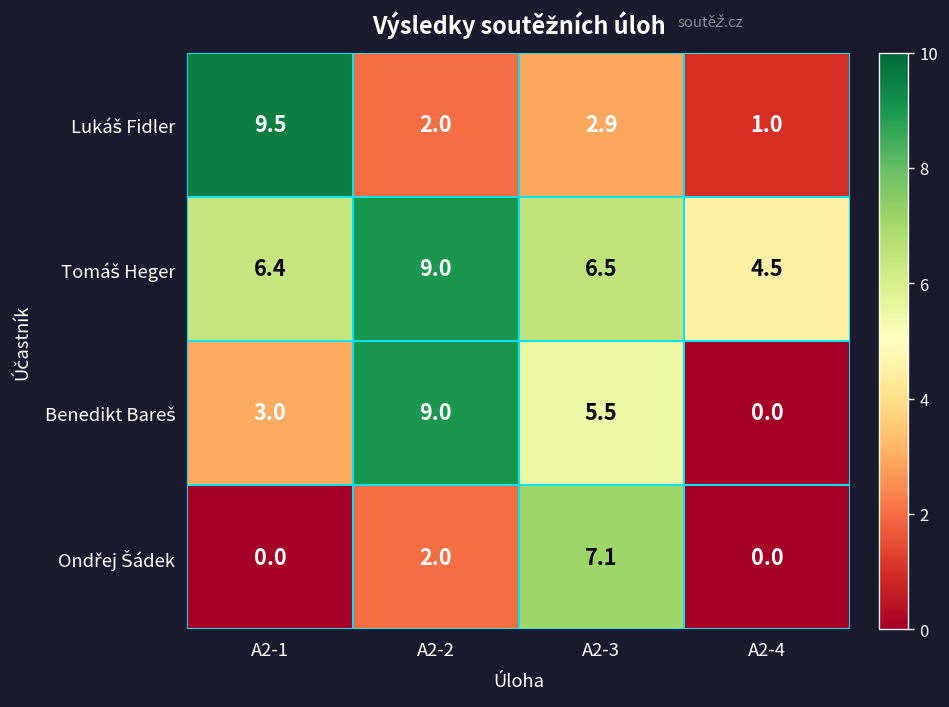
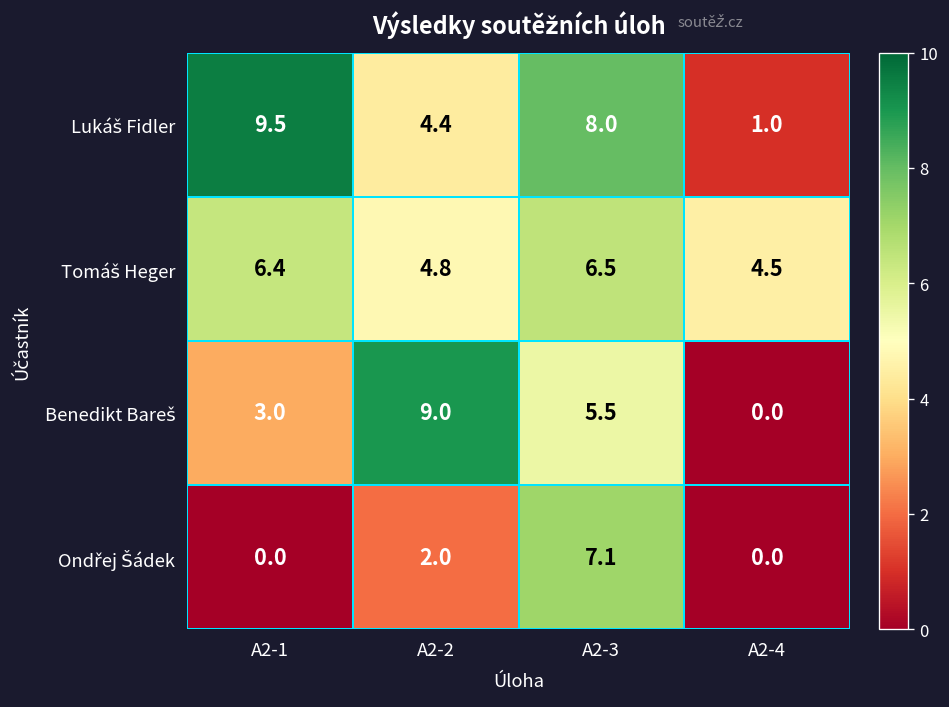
  {
    "Lukáš Fidler": {
      "A2-1": 9.5,
-     "A2-2": 2.0,
-     "A2-3": 2.9,
+     "A2-2": 4.4,
+     "A2-3": 8.0,
      "A2-4": 1.0
    },
    "Tomáš Heger": {
      "A2-1": 6.4,
-     "A2-2": 9.0,
+     "A2-2": 4.8,
      "A2-3": 6.5,
      "A2-4": 4.5
    },
    "Benedikt Bareš": {
      "A2-1": 3.0,
      "A2-2": 9.0,
      "A2-3": 5.5,
      "A2-4": 0.0
    },
    "Ondřej Šádek": {
      "A2-1": 0.0,
      "A2-2": 2.0,
      "A2-3": 7.1,
      "A2-4": 0.0
    }
  }
